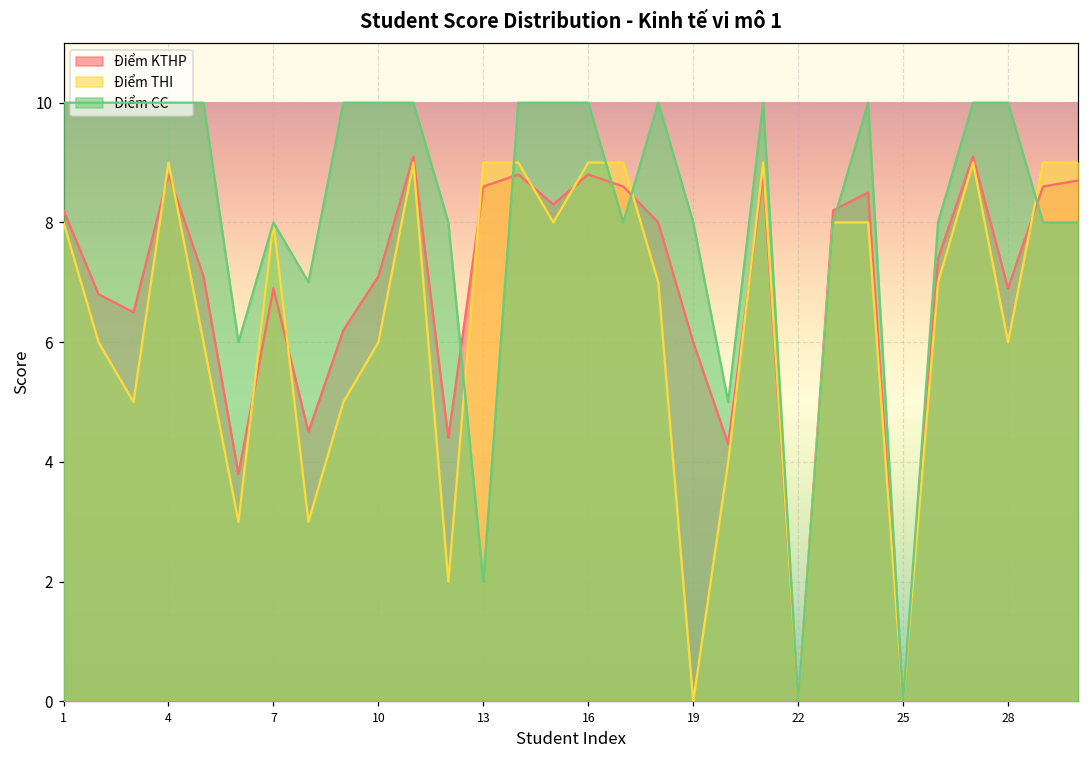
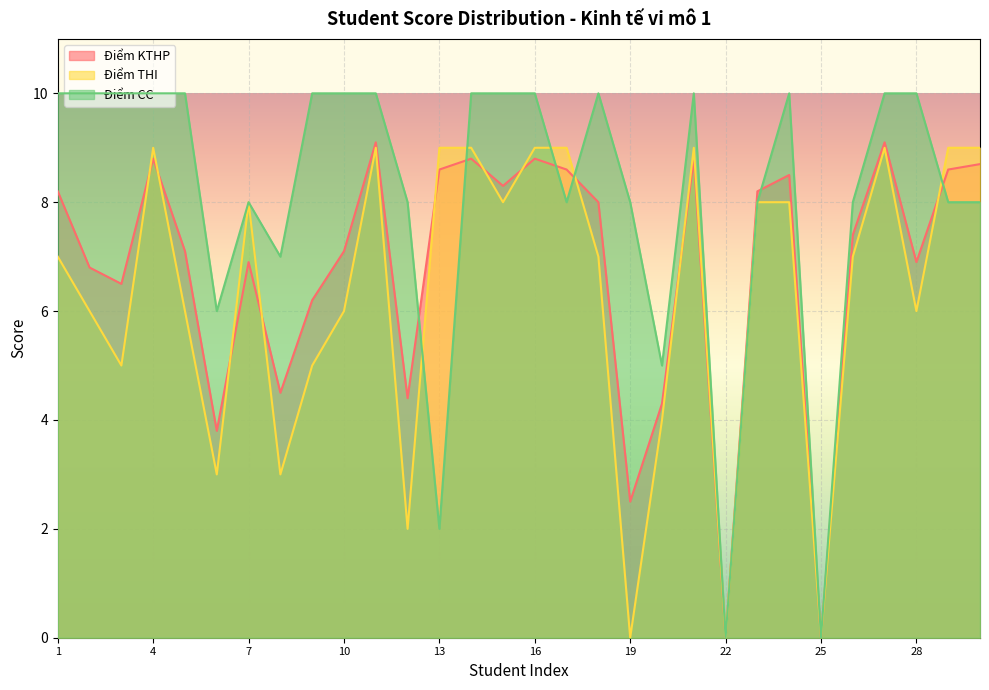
  {
    "Điểm KTHP": {
      "1": 8.2,
      "4": 8.8,
      "7": 6.9,
      "10": 7.1,
      "13": 8.6,
      "16": 8.8,
-     "19": 6.0,
+     "19": 2.5,
      "28": 6.9
    },
    "Điểm THI": {
-     "1": 8,
+     "1": 7,
      "4": 9,
      "10": 6,
      "13": 9,
      "16": 9,
      "19": 0,
      "28": 6
    },
    "Điểm CC": {
      "1": 10.0,
      "10": 10.0,
      "13": 2.0,
      "16": 10.0,
      "19": 8.0,
      "28": 10.0
    }
  }
